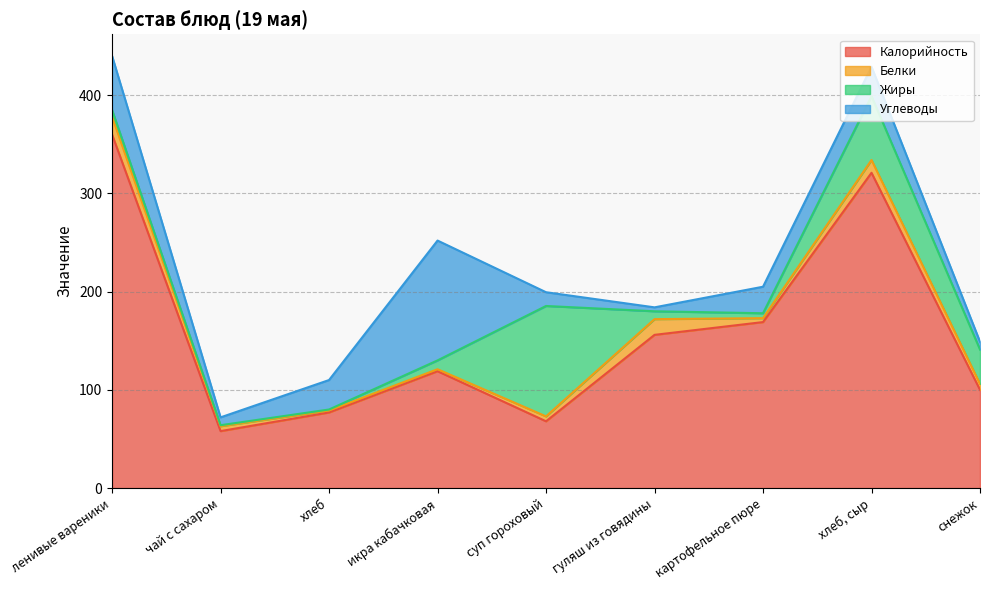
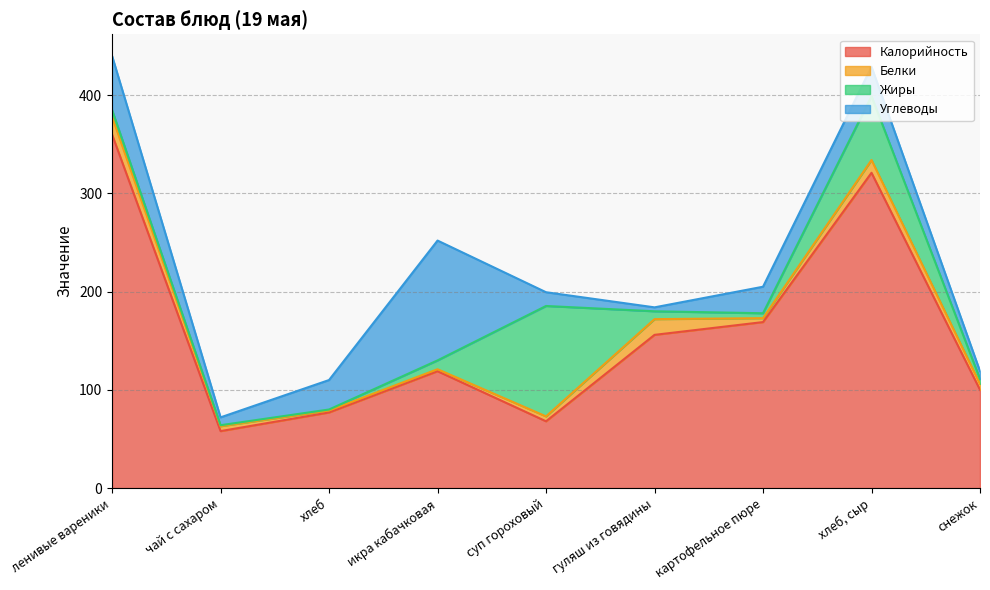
  {
    "Калорийность": {
      "ленивые вареники": 360,
      "чай с сахаром": 60,
      "суп гороховый": 70,
      "гуляш из говядины": 160,
      "картофельное пюре": 170,
      "хлеб, сыр": 320,
      "снежок": 100
    },
    "Белки": {
      "ленивые вареники": 20,
      "суп гороховый": 10,
      "гуляш из говядины": 20,
      "картофельное пюре": 0,
      "хлеб, сыр": 10,
      "снежок": 10
    },
    "Жиры": {
      "ленивые вареники": 10,
      "икра кабачковая": 10,
      "суп гороховый": 110,
      "гуляш из говядины": 10,
      "картофельное пюре": 10,
-     "снежок": 40
+     "снежок": 10
    },
    "Углеводы": {
      "ленивые вареники": 60,
      "чай с сахаром": 10,
      "хлеб": 30,
      "икра кабачковая": 120,
      "суп гороховый": 10,
      "гуляш из говядины": 0,
      "картофельное пюре": 30,
      "снежок": 10
    }
  }
